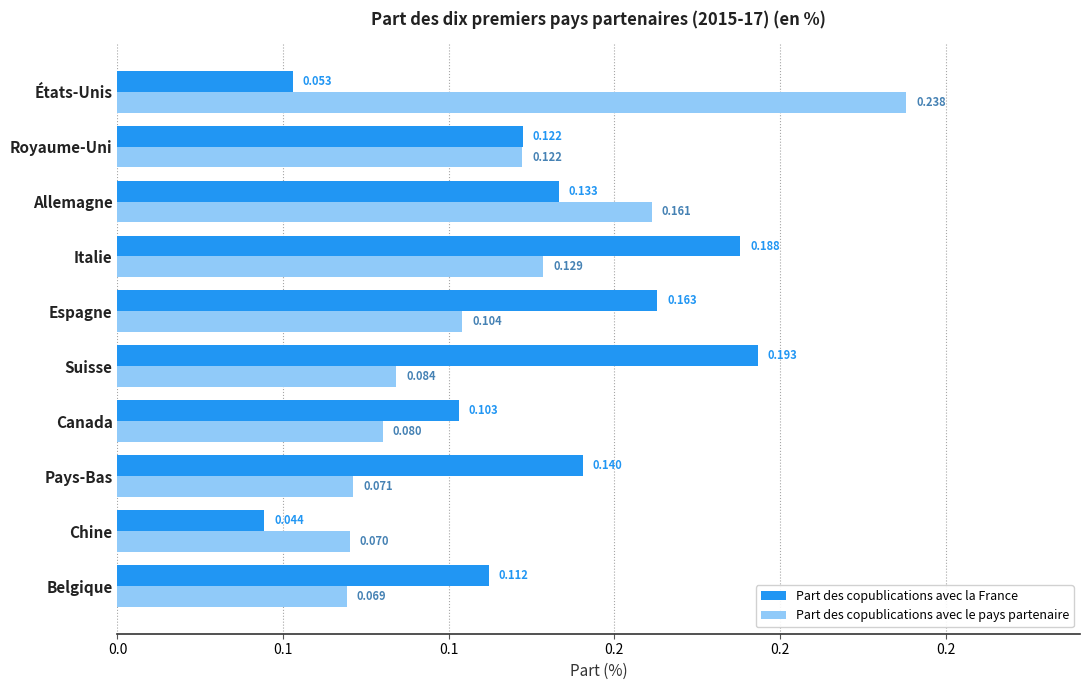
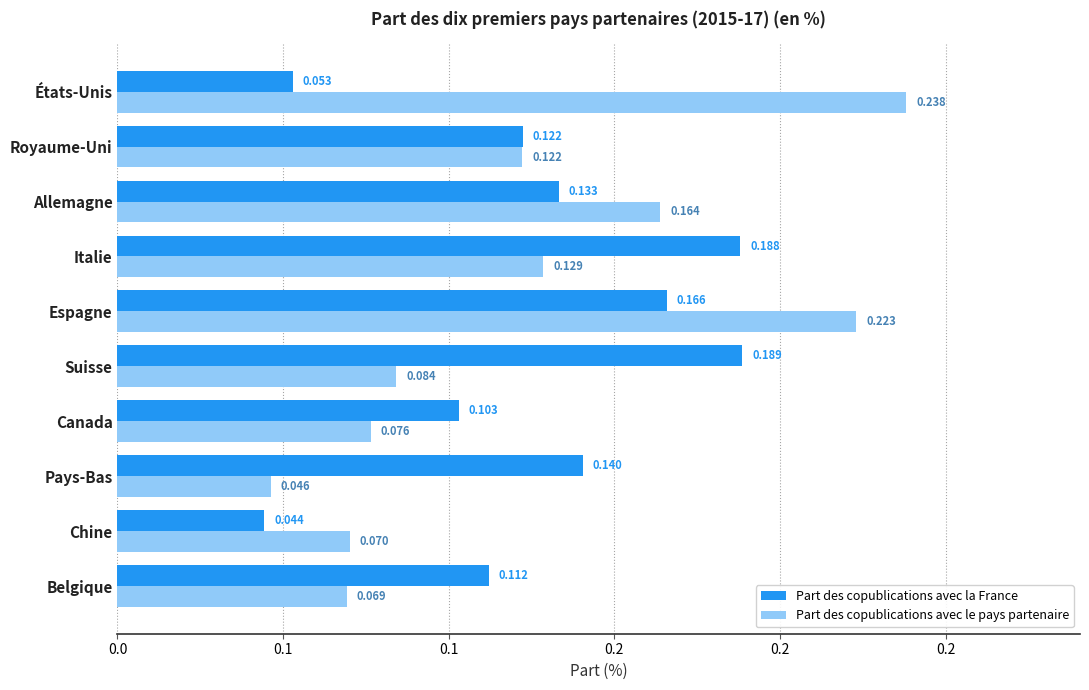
  {
    "Part des copublications avec la France": {
      "États-Unis": 0.053,
      "Royaume-Uni": 0.122,
      "Allemagne": 0.133,
      "Italie": 0.188,
-     "Espagne": 0.163,
-     "Suisse": 0.193,
+     "Espagne": 0.166,
+     "Suisse": 0.189,
      "Canada": 0.103,
      "Pays-Bas": 0.140,
      "Chine": 0.044,
      "Belgique": 0.112
    },
    "Part des copublications avec le pays partenaire": {
      "États-Unis": 0.238,
      "Royaume-Uni": 0.122,
-     "Allemagne": 0.161,
+     "Allemagne": 0.164,
      "Italie": 0.129,
-     "Espagne": 0.104,
+     "Espagne": 0.223,
      "Suisse": 0.084,
-     "Canada": 0.080,
-     "Pays-Bas": 0.071,
+     "Canada": 0.076,
+     "Pays-Bas": 0.046,
      "Chine": 0.070,
      "Belgique": 0.069
    }
  }
